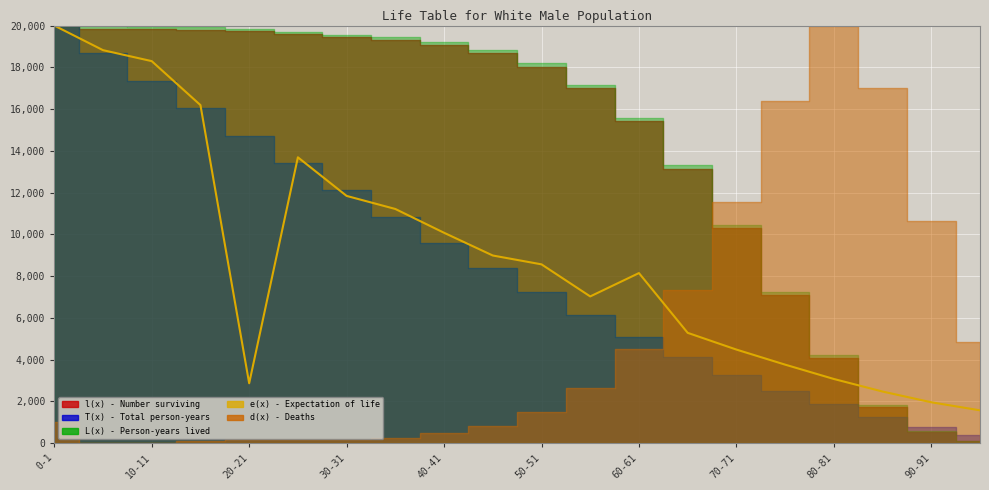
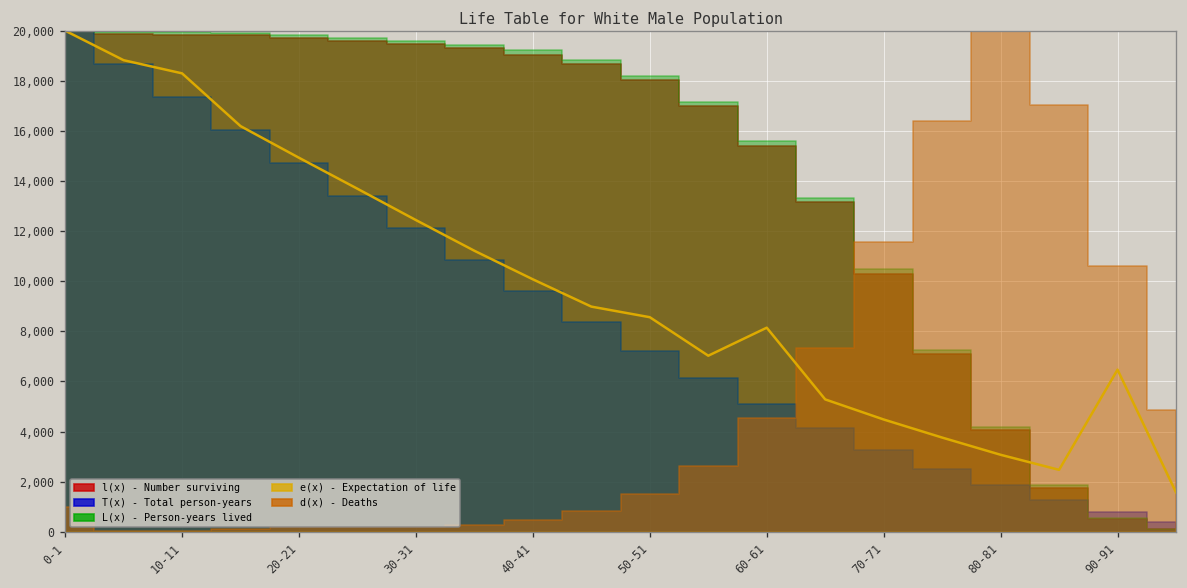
  {
    "e(x) - Expectation of life": {
      "10-11": "18,300",
-     "20-21": "2,900",
-     "30-31": "11,800",
+     "20-21": "14,900",
+     "30-31": "12,400",
      "40-41": "10,100",
      "50-51": "8,600",
      "60-61": "8,100",
      "70-71": "4,500",
      "80-81": "3,100",
-     "90-91": "2,000"
+     "90-91": "6,500"
    }
  }
